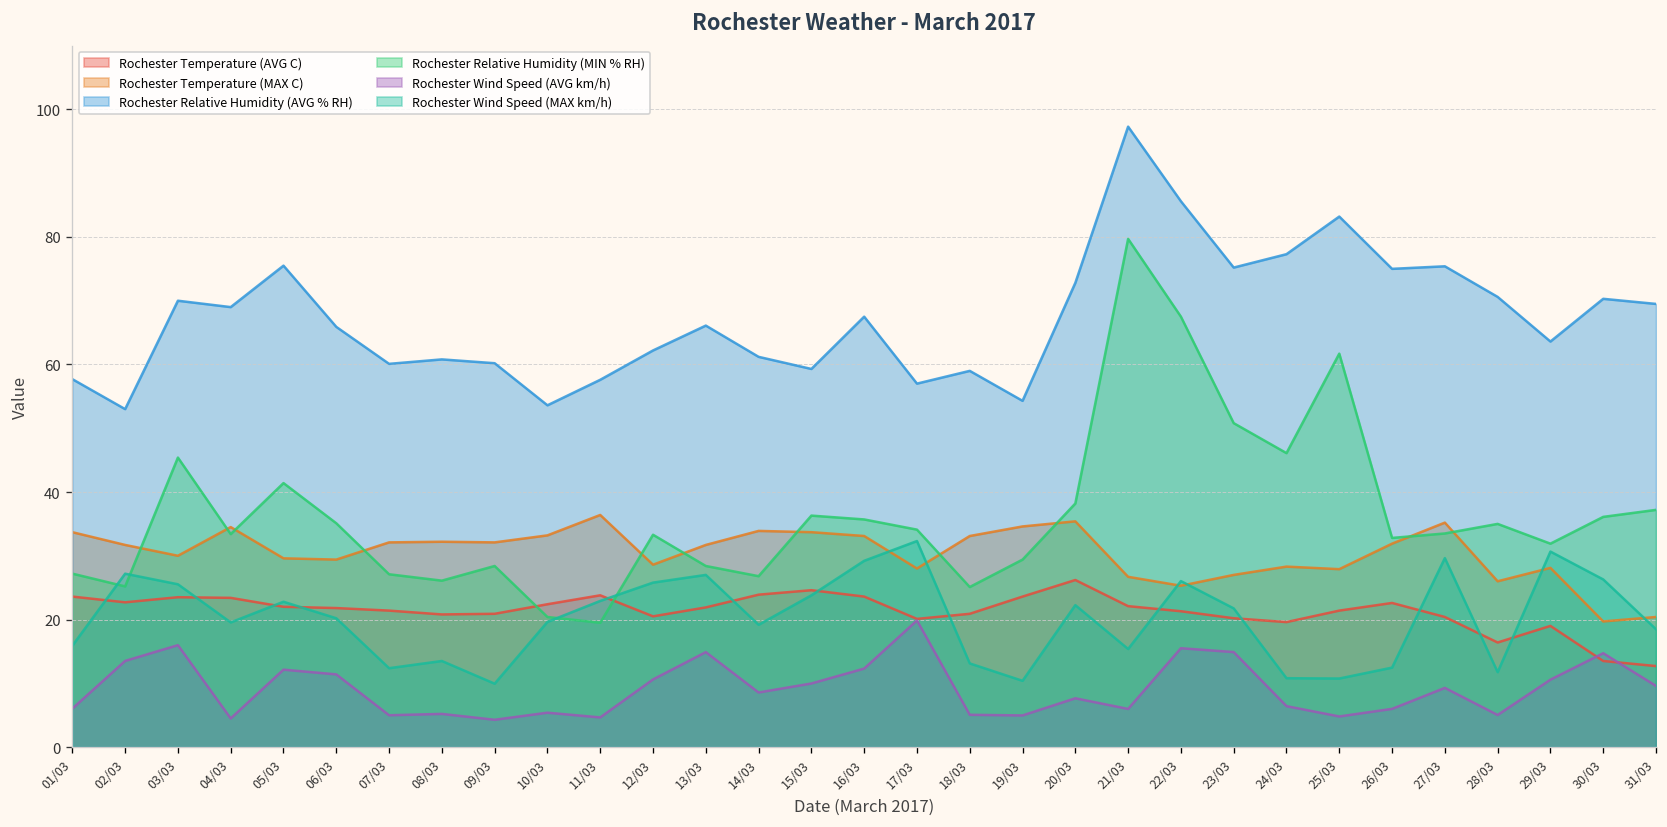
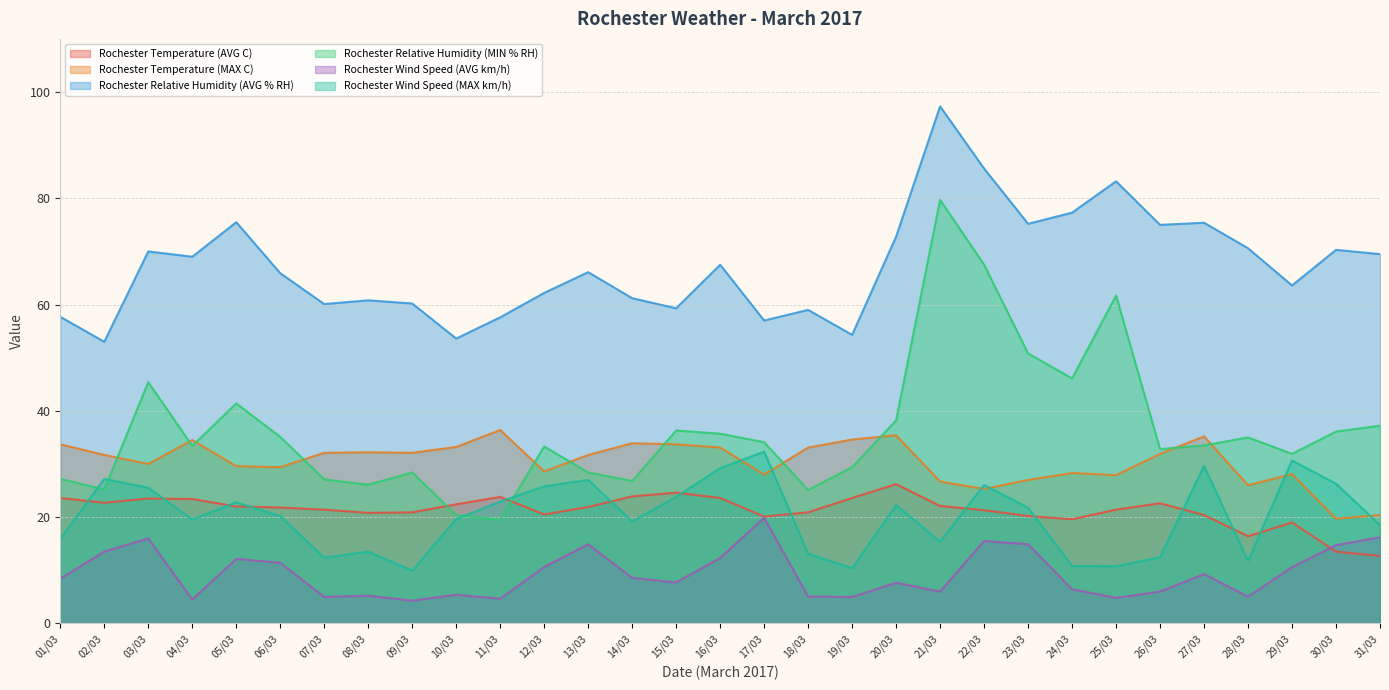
  {
    "Rochester Wind Speed (AVG km/h)": {
-     "01/03": 6,
+     "01/03": 8,
      "02/03": 14,
      "03/03": 16,
      "04/03": 4,
      "05/03": 12,
      "06/03": 11,
      "07/03": 5,
      "08/03": 5,
      "09/03": 4,
      "10/03": 5,
      "11/03": 5,
      "12/03": 11,
      "13/03": 15,
      "14/03": 9,
-     "15/03": 10,
+     "15/03": 8,
      "16/03": 12,
      "18/03": 5,
      "19/03": 5,
      "20/03": 8,
      "21/03": 6,
      "22/03": 16,
      "23/03": 15,
      "24/03": 6,
      "25/03": 5,
      "26/03": 6,
      "27/03": 9,
      "28/03": 5,
      "29/03": 11,
      "30/03": 15,
-     "31/03": 10
+     "31/03": 16
    }
  }
